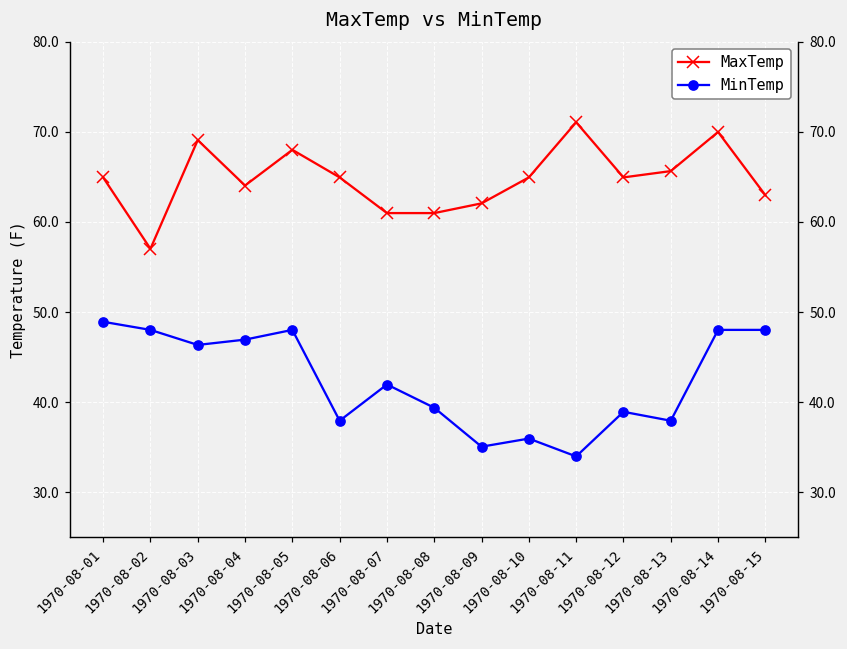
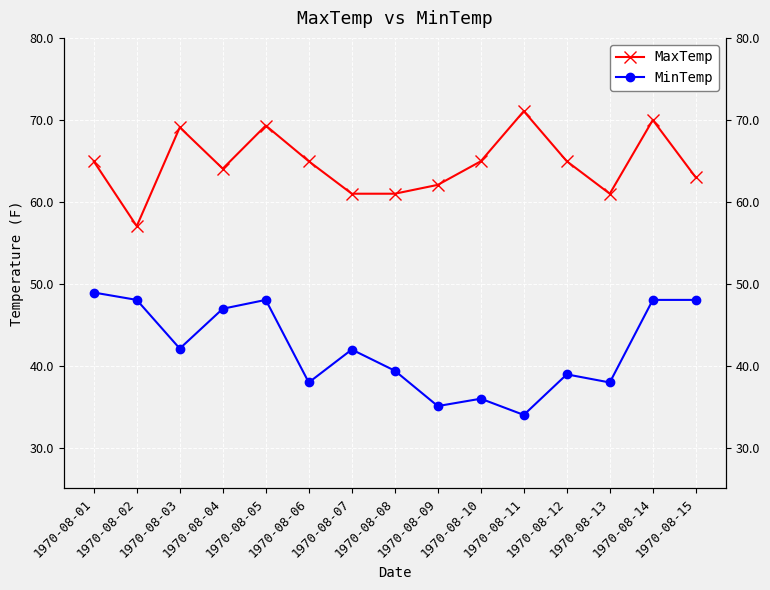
  {
    "MaxTemp": {
      "1970-08-01": 65,
      "1970-08-02": 57,
      "1970-08-03": 69,
      "1970-08-04": 64,
-     "1970-08-05": 68,
+     "1970-08-05": 69,
      "1970-08-06": 65,
      "1970-08-07": 61,
      "1970-08-08": 61,
      "1970-08-09": 62,
      "1970-08-10": 65,
      "1970-08-11": 71,
      "1970-08-12": 65,
-     "1970-08-13": 66,
+     "1970-08-13": 61,
      "1970-08-14": 70,
      "1970-08-15": 63
    },
    "MinTemp": {
      "1970-08-01": 49,
      "1970-08-02": 48,
-     "1970-08-03": 46,
+     "1970-08-03": 42,
      "1970-08-04": 47,
      "1970-08-05": 48,
      "1970-08-06": 38,
      "1970-08-07": 42,
      "1970-08-08": 39,
      "1970-08-09": 35,
      "1970-08-10": 36,
      "1970-08-11": 34,
      "1970-08-12": 39,
      "1970-08-13": 38,
      "1970-08-14": 48,
      "1970-08-15": 48
    }
  }
